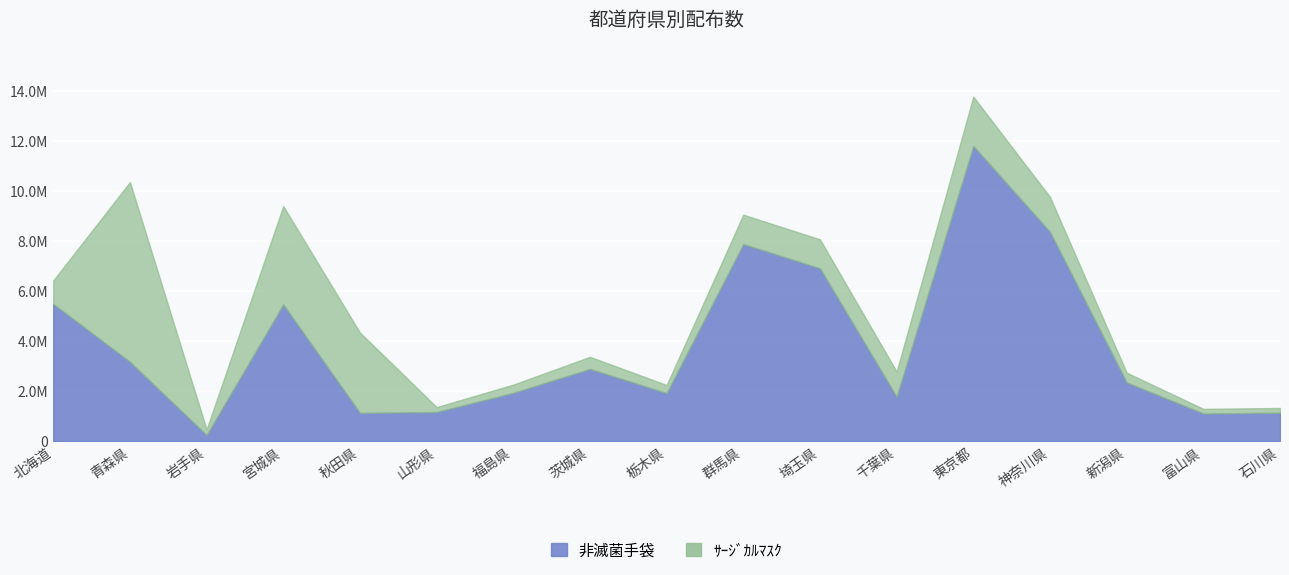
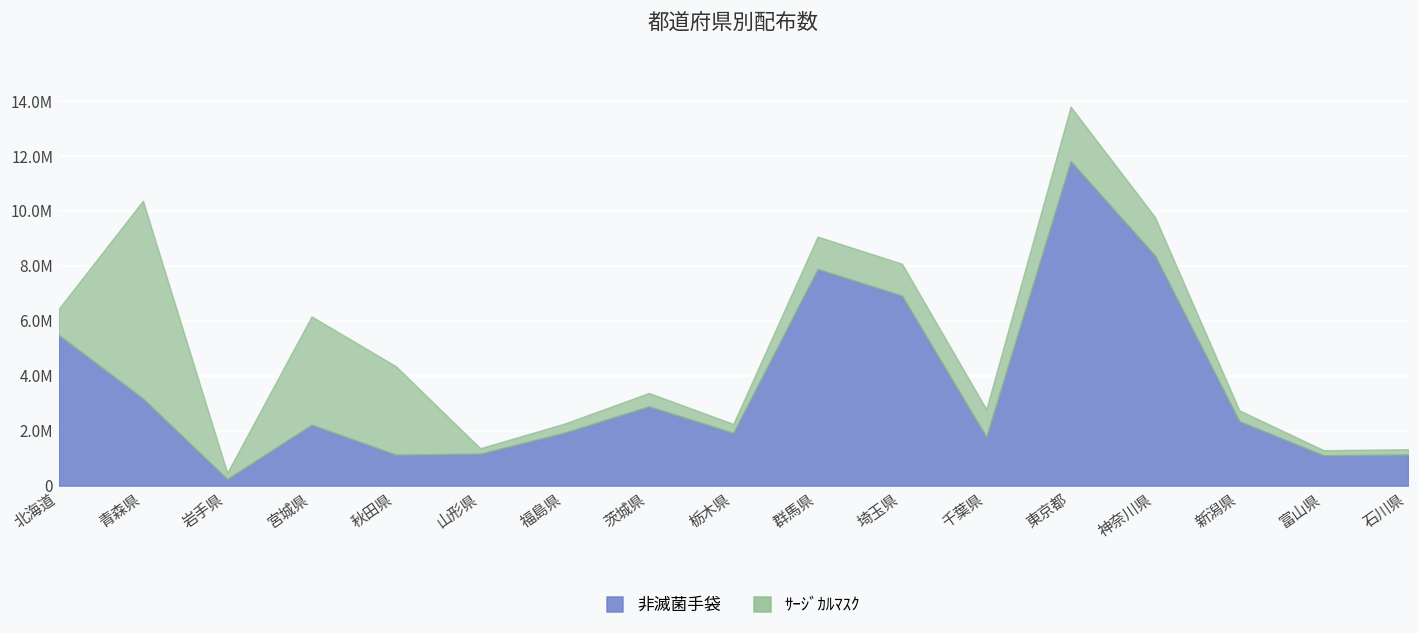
  {
    "非滅菌手袋": {
      "北海道": 5500000,
      "青森県": 3200000,
      "岩手県": 200000,
-     "宮城県": 5500000,
+     "宮城県": 2200000,
      "秋田県": 1100000,
      "山形県": 1200000,
      "福島県": 1900000,
      "茨城県": 2900000,
      "栃木県": 1900000,
      "群馬県": 7900000,
      "埼玉県": 6900000,
      "千葉県": 1800000,
      "東京都": 11800000,
      "神奈川県": 8400000,
      "新潟県": 2300000,
      "富山県": 1100000,
      "石川県": 1100000
    },
    "ｻｰｼﾞｶﾙﾏｽｸ": {
      "北海道": 900000,
      "青森県": 7200000,
      "岩手県": 200000,
      "宮城県": 3900000,
      "秋田県": 3200000,
      "山形県": 200000,
      "福島県": 300000,
      "茨城県": 500000,
      "栃木県": 300000,
      "群馬県": 1200000,
      "埼玉県": 1200000,
      "千葉県": 1000000,
      "東京都": 2000000,
      "神奈川県": 1400000,
      "新潟県": 400000,
      "富山県": 200000,
      "石川県": 200000
    }
  }
